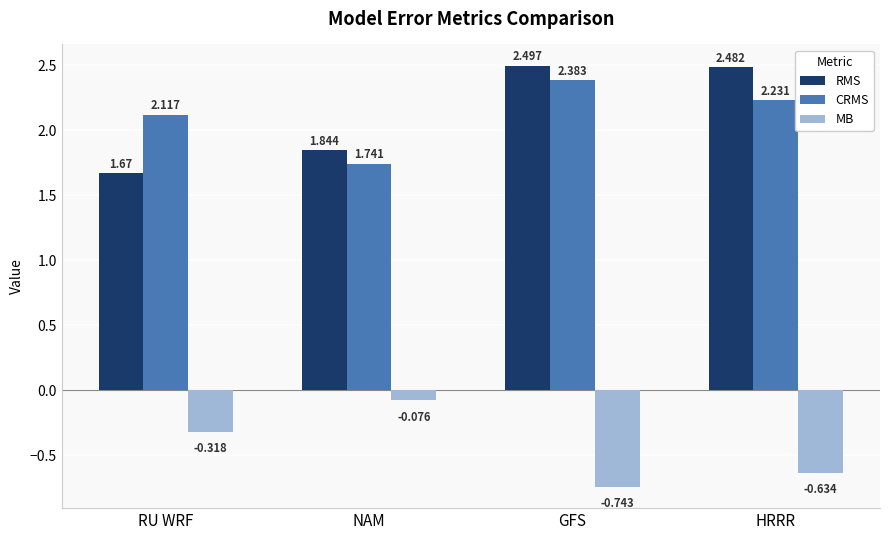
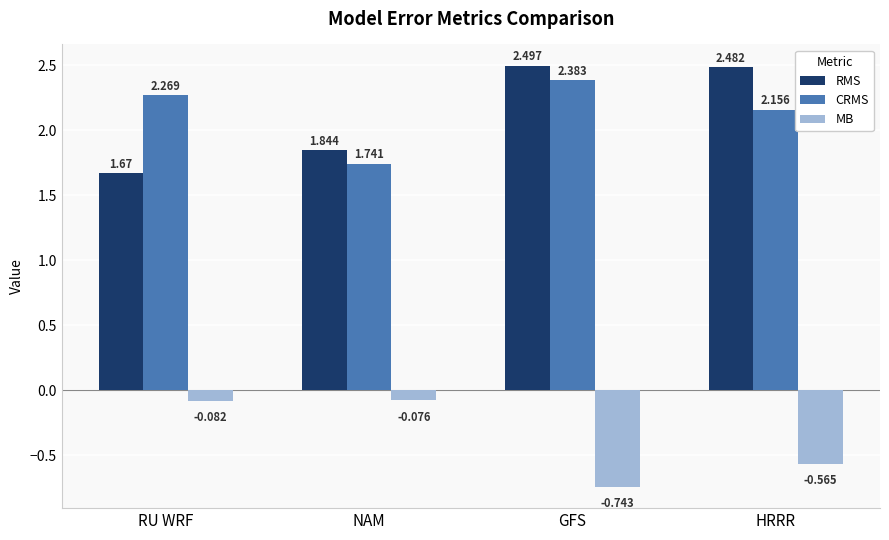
  {
    "RMS": {
      "RU WRF": 1.67,
      "NAM": 1.844,
      "GFS": 2.497,
      "HRRR": 2.482
    },
    "CRMS": {
-     "RU WRF": 2.117,
+     "RU WRF": 2.269,
      "NAM": 1.741,
      "GFS": 2.383,
-     "HRRR": 2.231
+     "HRRR": 2.156
    },
    "MB": {
-     "RU WRF": -0.318,
+     "RU WRF": -0.082,
      "NAM": -0.076,
      "GFS": -0.743,
-     "HRRR": -0.634
+     "HRRR": -0.565
    }
  }
